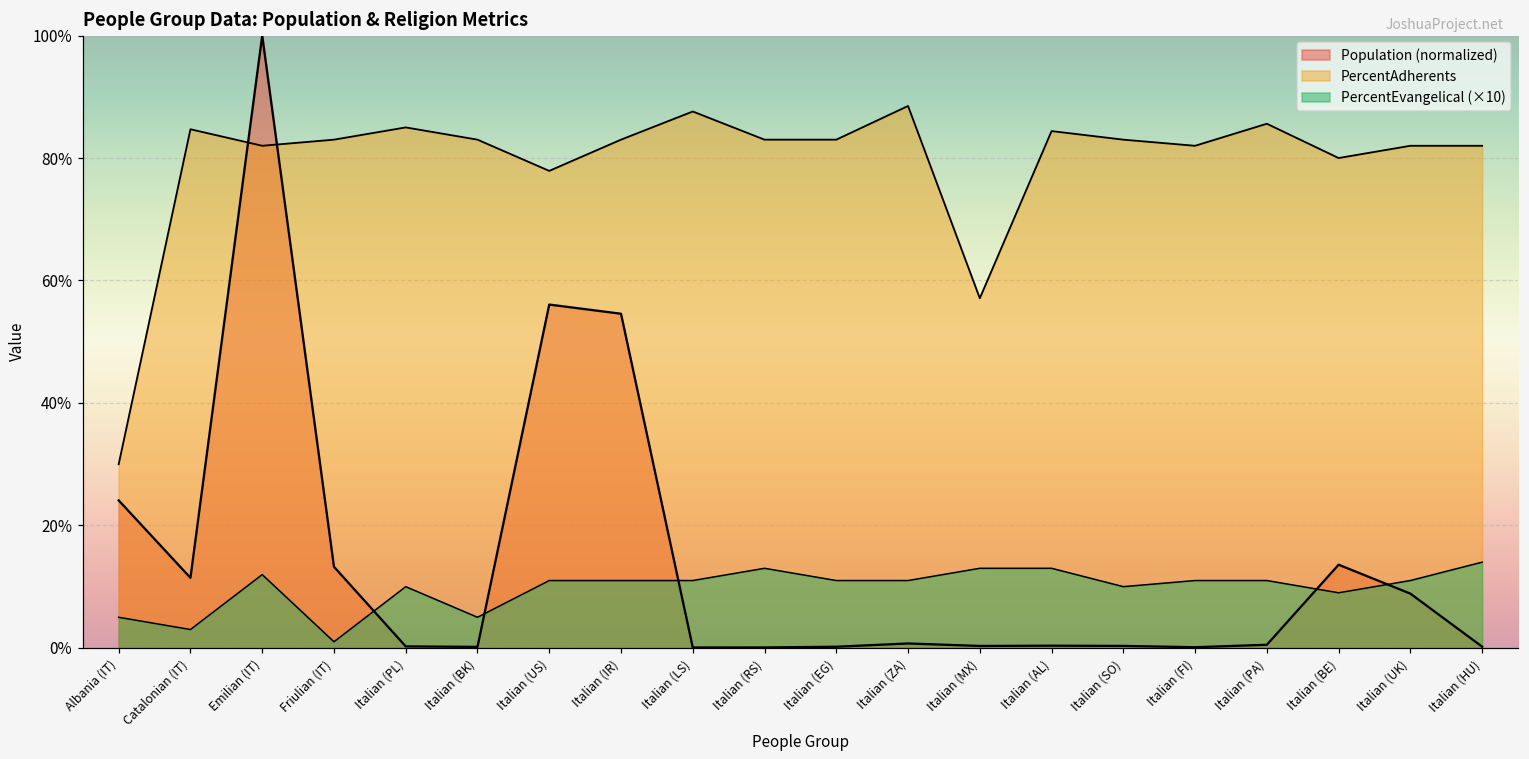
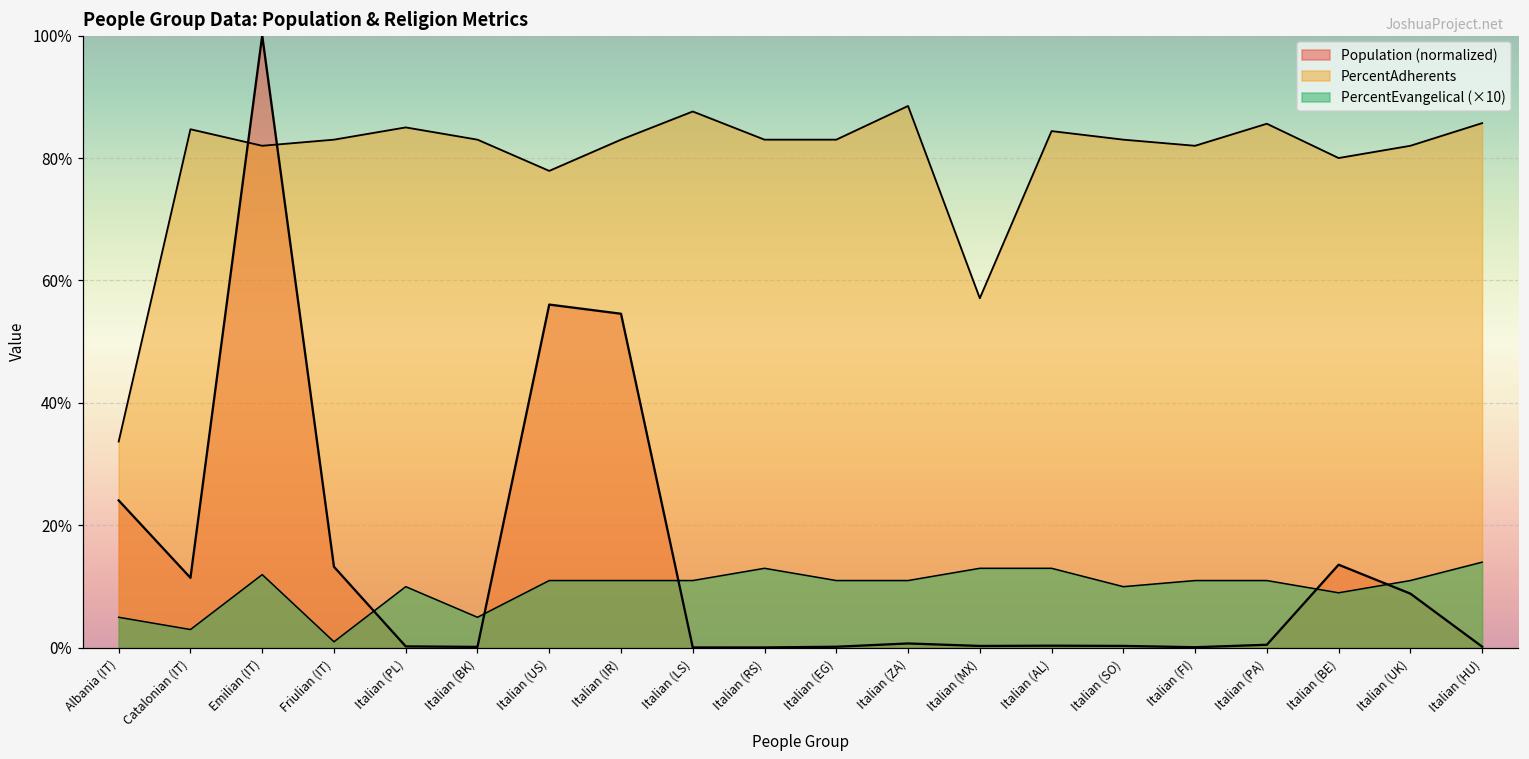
  {
    "Population (normalized)": {
      "Albania (IT)": "24%",
      "Catalonian (IT)": "11%",
      "Emilian (IT)": "100%",
      "Friulian (IT)": "13%",
      "Italian (PL)": "0%",
      "Italian (BK)": "0%",
      "Italian (US)": "56%",
      "Italian (IR)": "55%",
      "Italian (LS)": "0%",
      "Italian (RS)": "0%",
      "Italian (EG)": "0%",
      "Italian (ZA)": "1%",
      "Italian (MX)": "0%",
      "Italian (AL)": "0%",
      "Italian (SO)": "0%",
      "Italian (FI)": "0%",
      "Italian (PA)": "1%",
      "Italian (BE)": "14%",
      "Italian (UK)": "9%",
      "Italian (HU)": "0%"
    },
    "PercentAdherents": {
-     "Albania (IT)": "30%",
+     "Albania (IT)": "34%",
      "Catalonian (IT)": "85%",
      "Emilian (IT)": "82%",
      "Friulian (IT)": "83%",
      "Italian (PL)": "85%",
      "Italian (BK)": "83%",
      "Italian (US)": "78%",
      "Italian (IR)": "83%",
      "Italian (LS)": "88%",
      "Italian (RS)": "83%",
      "Italian (EG)": "83%",
      "Italian (ZA)": "89%",
      "Italian (MX)": "57%",
      "Italian (AL)": "84%",
      "Italian (SO)": "83%",
      "Italian (FI)": "82%",
      "Italian (PA)": "86%",
      "Italian (BE)": "80%",
      "Italian (UK)": "82%",
-     "Italian (HU)": "82%"
+     "Italian (HU)": "86%"
    },
    "PercentEvangelical (×10)": {
      "Albania (IT)": "5%",
      "Catalonian (IT)": "3%",
      "Emilian (IT)": "12%",
      "Friulian (IT)": "1%",
      "Italian (PL)": "10%",
      "Italian (BK)": "5%",
      "Italian (US)": "11%",
      "Italian (IR)": "11%",
      "Italian (LS)": "11%",
      "Italian (RS)": "13%",
      "Italian (EG)": "11%",
      "Italian (ZA)": "11%",
      "Italian (MX)": "13%",
      "Italian (AL)": "13%",
      "Italian (SO)": "10%",
      "Italian (FI)": "11%",
      "Italian (PA)": "11%",
      "Italian (BE)": "9%",
      "Italian (UK)": "11%",
      "Italian (HU)": "14%"
    }
  }
